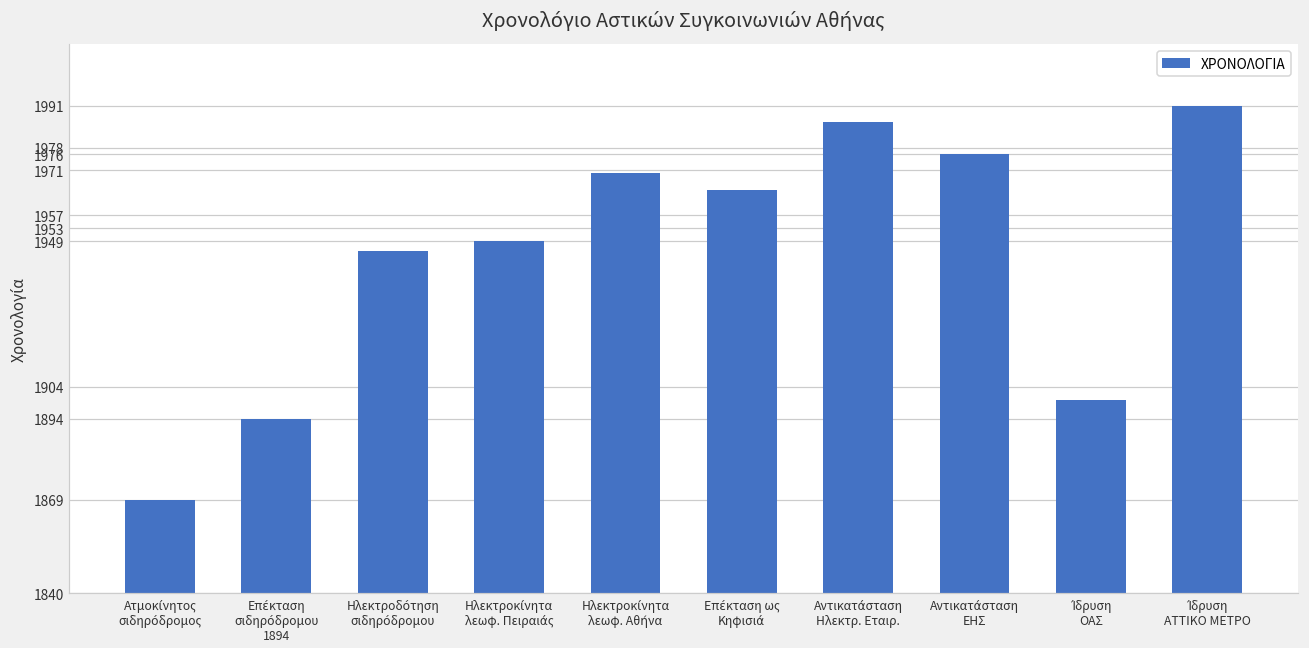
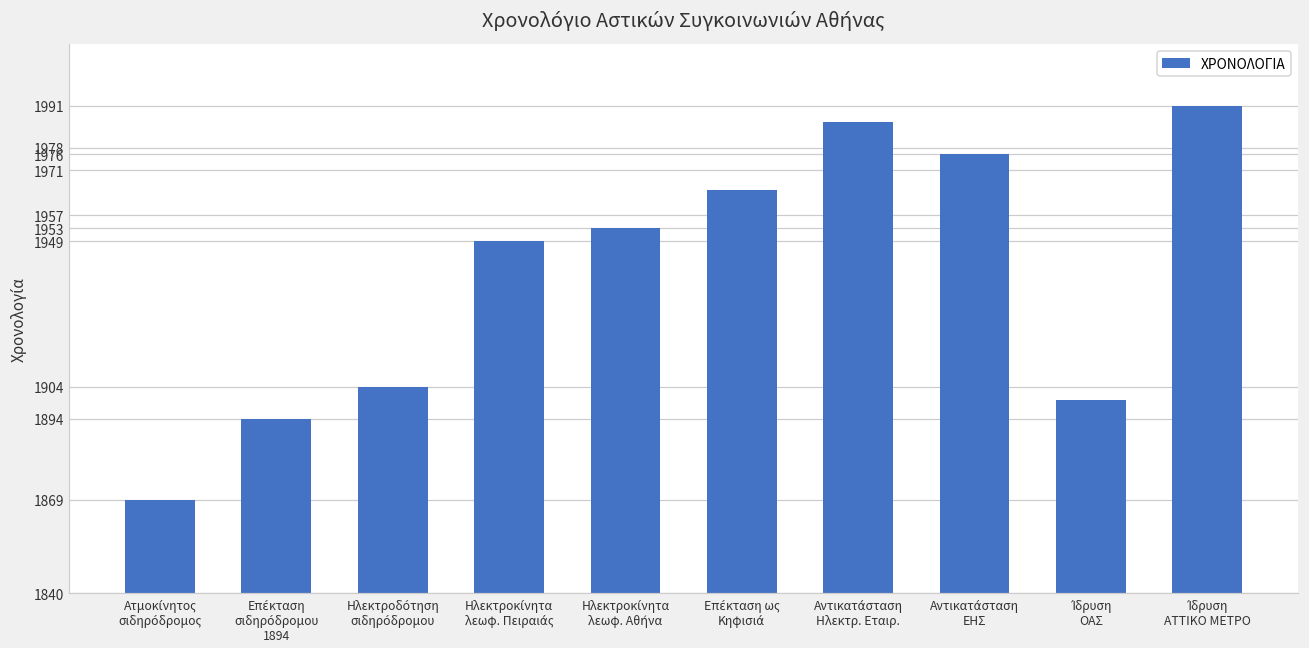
  {
    "Ατμοκίνητος σιδηρόδρομος": 1869,
    "Επέκταση σιδηρόδρομου 1894": 1894,
-   "Ηλεκτροδότηση σιδηρόδρομου": 1946,
+   "Ηλεκτροδότηση σιδηρόδρομου": 1904,
    "Ηλεκτροκίνητα λεωφ. Πειραιάς": 1949,
-   "Ηλεκτροκίνητα λεωφ. Αθήνα": 1970,
+   "Ηλεκτροκίνητα λεωφ. Αθήνα": 1953,
    "Επέκταση ως Κηφισιά": 1965,
    "Αντικατάσταση Ηλεκτρ. Εταιρ.": 1986,
    "Αντικατάσταση ΕΗΣ": 1976,
    "Ίδρυση ΟΑΣ": 1900,
    "Ίδρυση ΑΤΤΙΚΟ ΜΕΤΡΟ": 1991
  }
